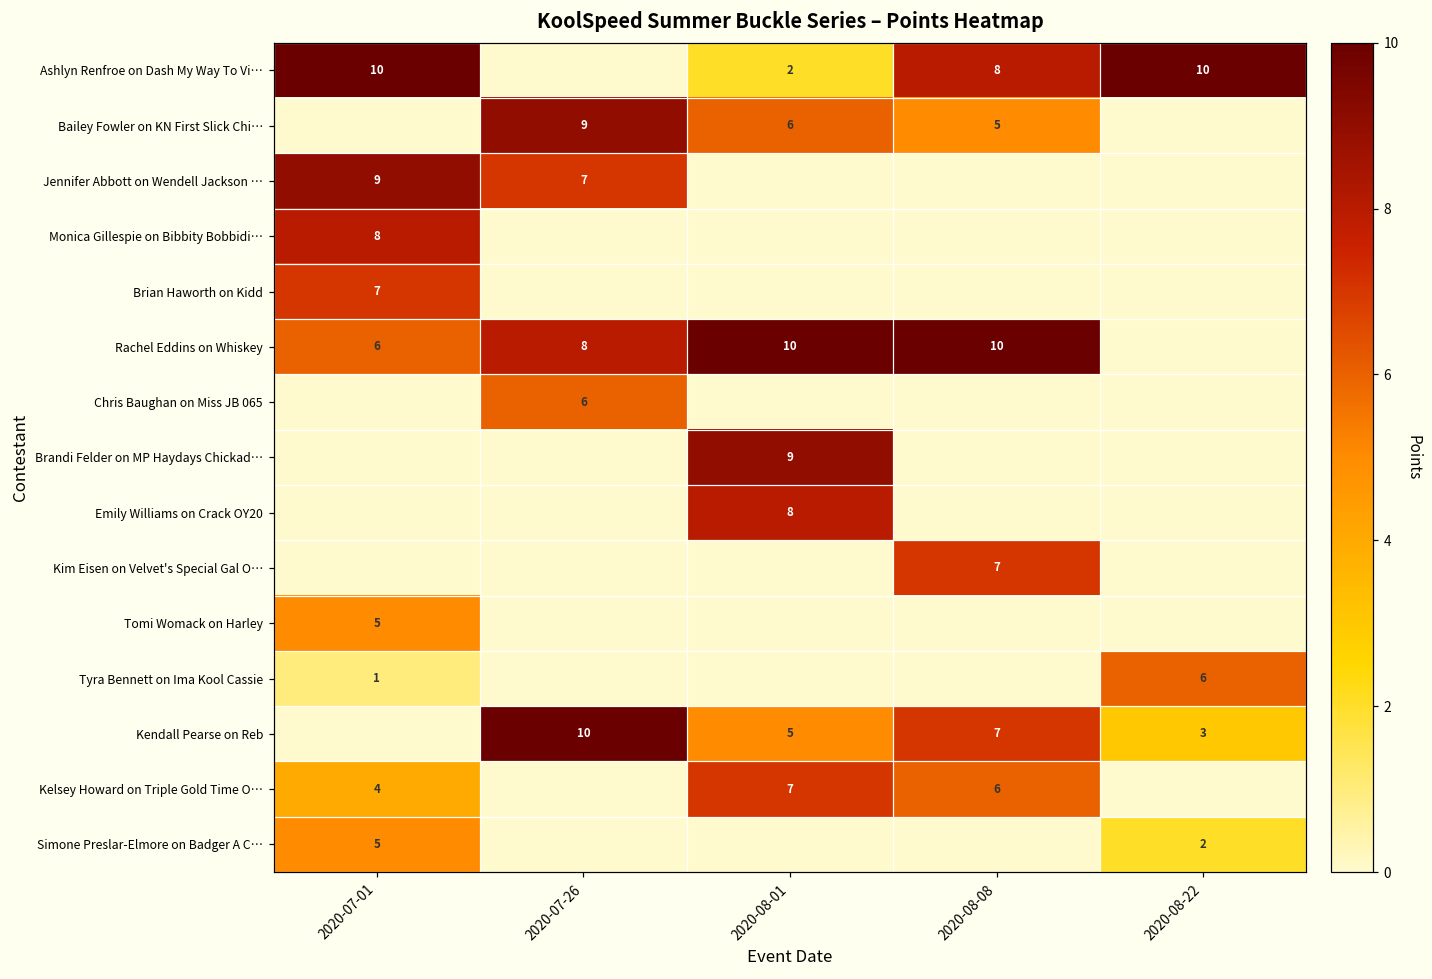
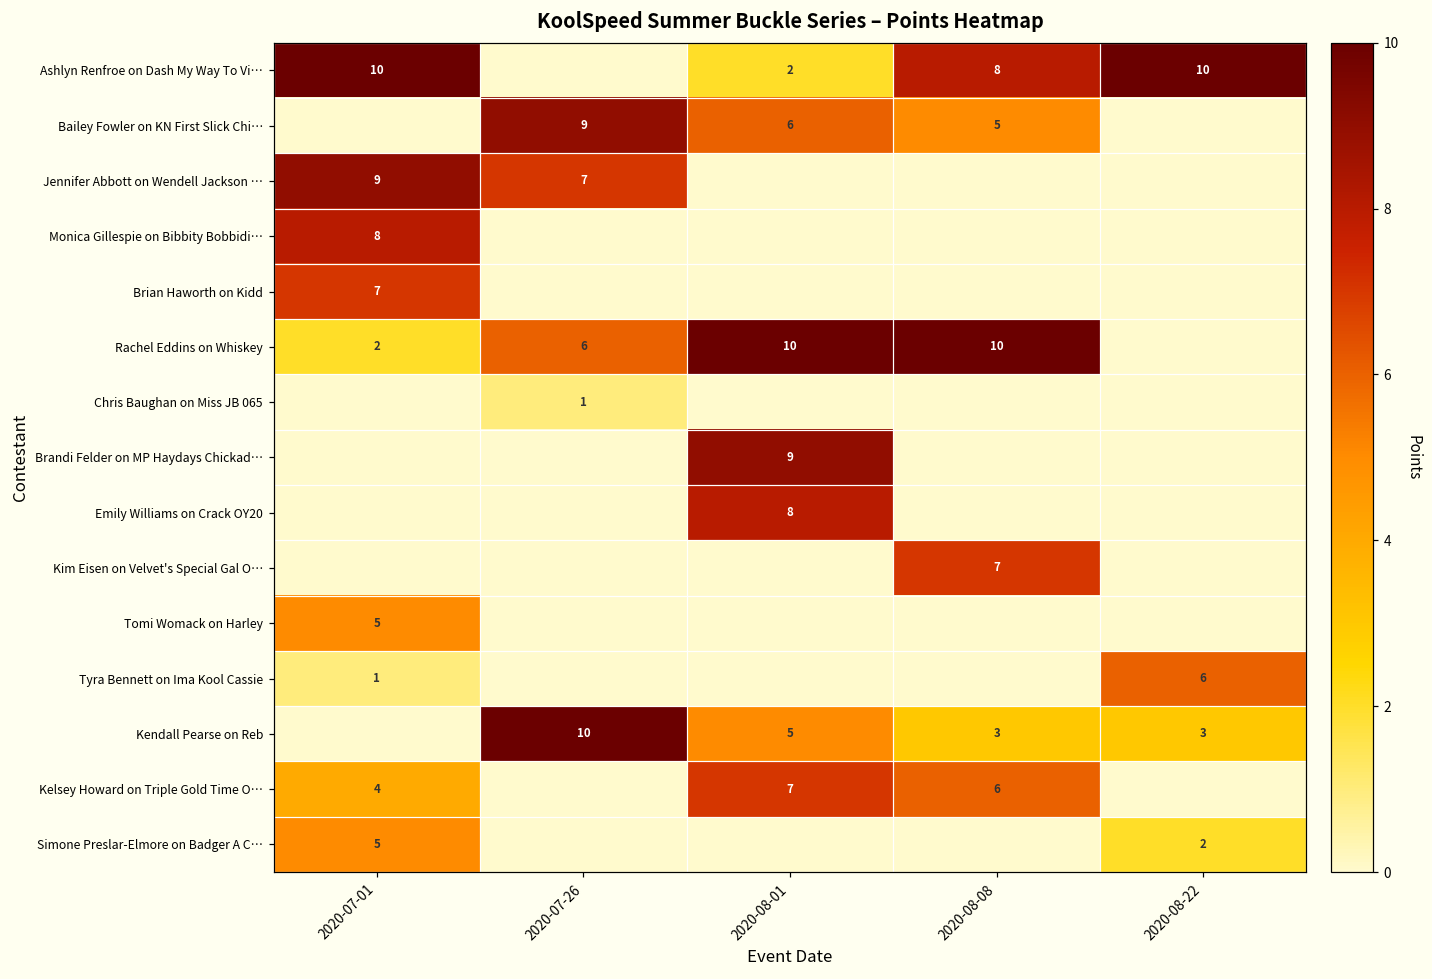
  {
    "Ashlyn Renfroe on Dash My Way To Vi…": {
      "2020-07-01": 10,
      "2020-08-01": 2,
      "2020-08-08": 8,
      "2020-08-22": 10
    },
    "Bailey Fowler on KN First Slick Chi…": {
      "2020-07-26": 9,
      "2020-08-01": 6,
      "2020-08-08": 5
    },
    "Jennifer Abbott on Wendell Jackson …": {
      "2020-07-01": 9,
      "2020-07-26": 7
    },
    "Monica Gillespie on Bibbity Bobbidi…": {
      "2020-07-01": 8
    },
    "Brian Haworth on Kidd": {
      "2020-07-01": 7
    },
    "Rachel Eddins on Whiskey": {
-     "2020-07-01": 6,
-     "2020-07-26": 8,
+     "2020-07-01": 2,
+     "2020-07-26": 6,
      "2020-08-01": 10,
      "2020-08-08": 10
    },
    "Chris Baughan on Miss JB 065": {
-     "2020-07-26": 6
+     "2020-07-26": 1
    },
    "Brandi Felder on MP Haydays Chickad…": {
      "2020-08-01": 9
    },
    "Emily Williams on Crack OY20": {
      "2020-08-01": 8
    },
    "Kim Eisen on Velvet's Special Gal O…": {
      "2020-08-08": 7
    },
    "Tomi Womack on Harley": {
      "2020-07-01": 5
    },
    "Tyra Bennett on Ima Kool Cassie": {
      "2020-07-01": 1,
      "2020-08-22": 6
    },
    "Kendall Pearse on Reb": {
      "2020-07-26": 10,
      "2020-08-01": 5,
-     "2020-08-08": 7,
+     "2020-08-08": 3,
      "2020-08-22": 3
    },
    "Kelsey Howard on Triple Gold Time O…": {
      "2020-07-01": 4,
      "2020-08-01": 7,
      "2020-08-08": 6
    },
    "Simone Preslar-Elmore on Badger A C…": {
      "2020-07-01": 5,
      "2020-08-22": 2
    }
  }
